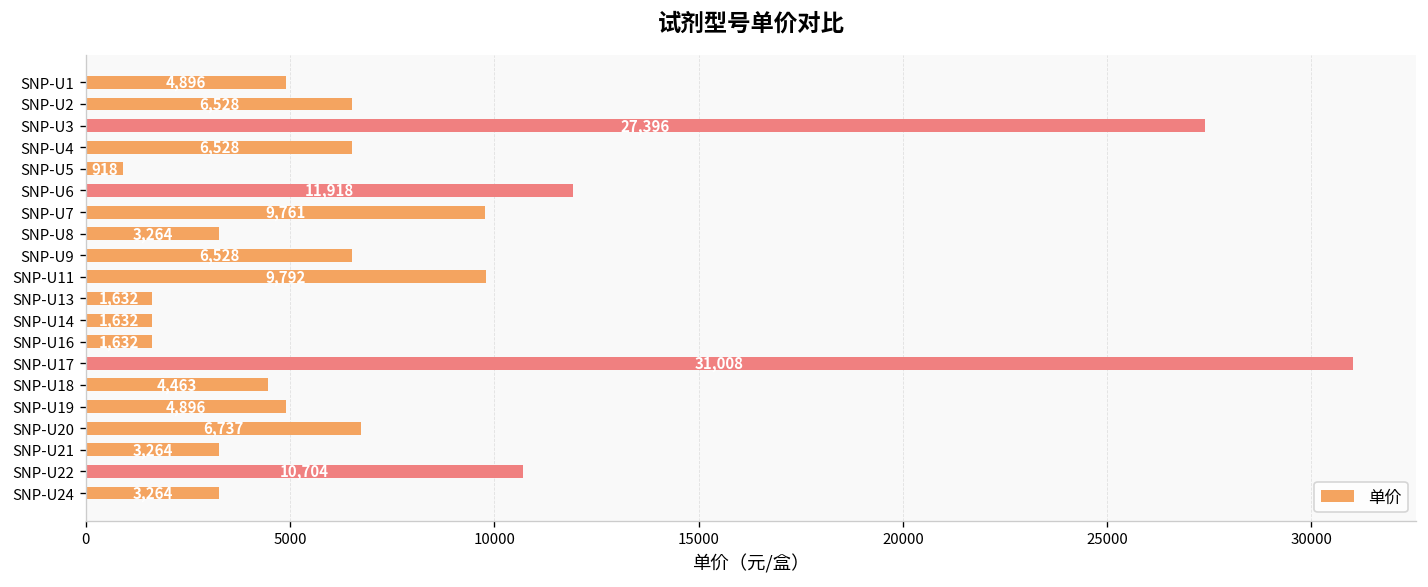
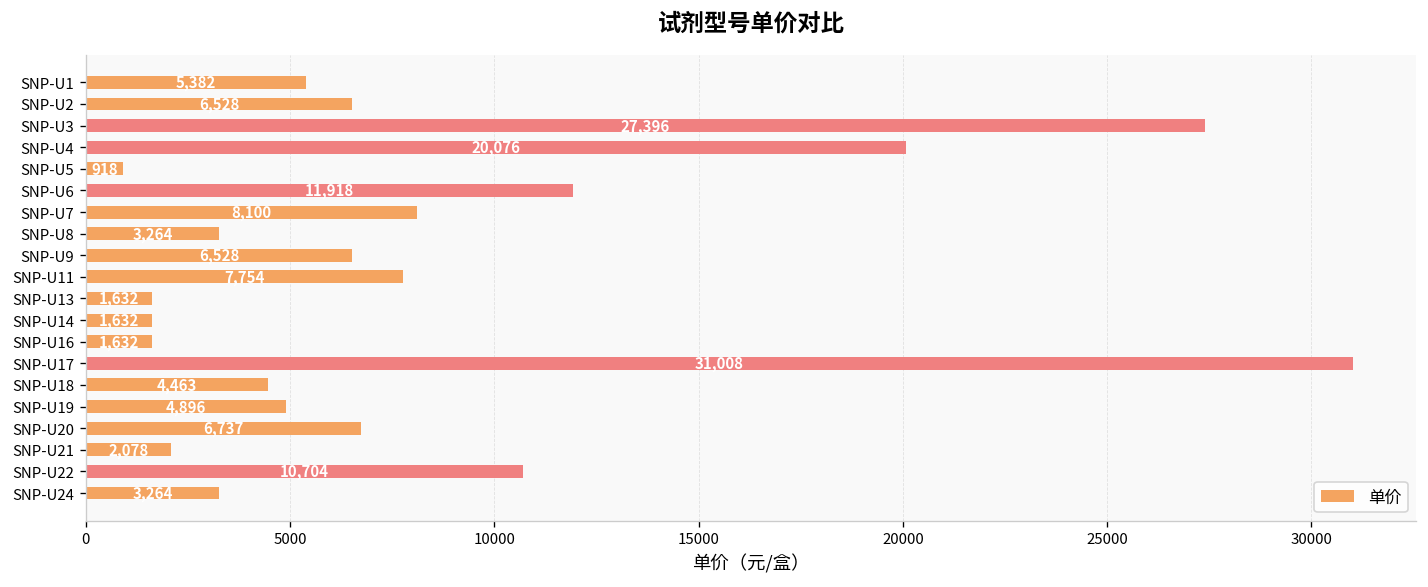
  {
-   "SNP-U1": "4,896",
+   "SNP-U1": "5,382",
    "SNP-U2": "6,528",
    "SNP-U3": "27,396",
-   "SNP-U4": "6,528",
+   "SNP-U4": "20,076",
    "SNP-U5": "918",
    "SNP-U6": "11,918",
-   "SNP-U7": "9,761",
+   "SNP-U7": "8,100",
    "SNP-U8": "3,264",
    "SNP-U9": "6,528",
-   "SNP-U11": "9,792",
+   "SNP-U11": "7,754",
    "SNP-U13": "1,632",
    "SNP-U14": "1,632",
    "SNP-U16": "1,632",
    "SNP-U17": "31,008",
    "SNP-U18": "4,463",
    "SNP-U19": "4,896",
    "SNP-U20": "6,737",
-   "SNP-U21": "3,264",
+   "SNP-U21": "2,078",
    "SNP-U22": "10,704",
    "SNP-U24": "3,264"
  }
